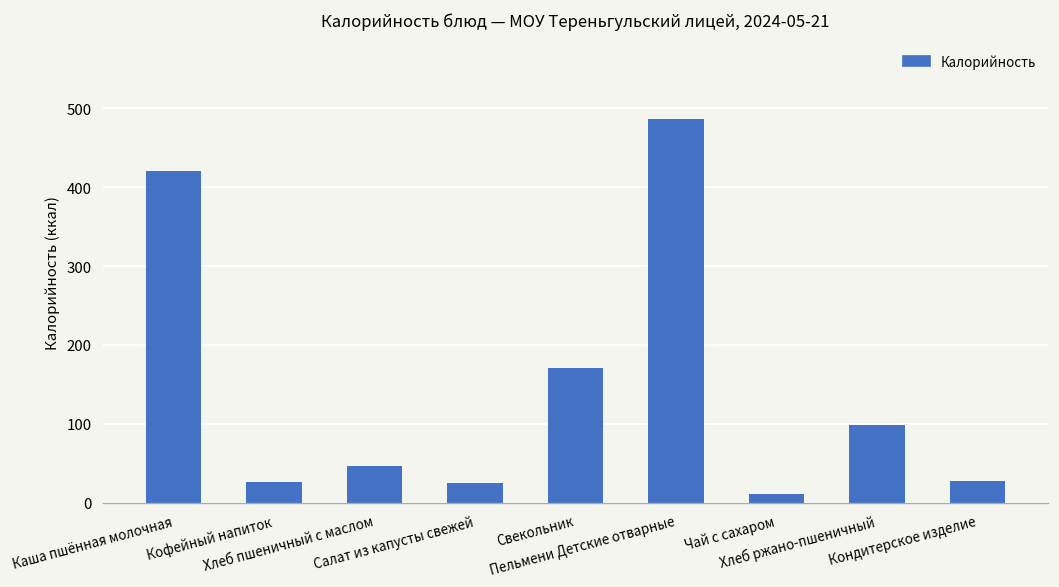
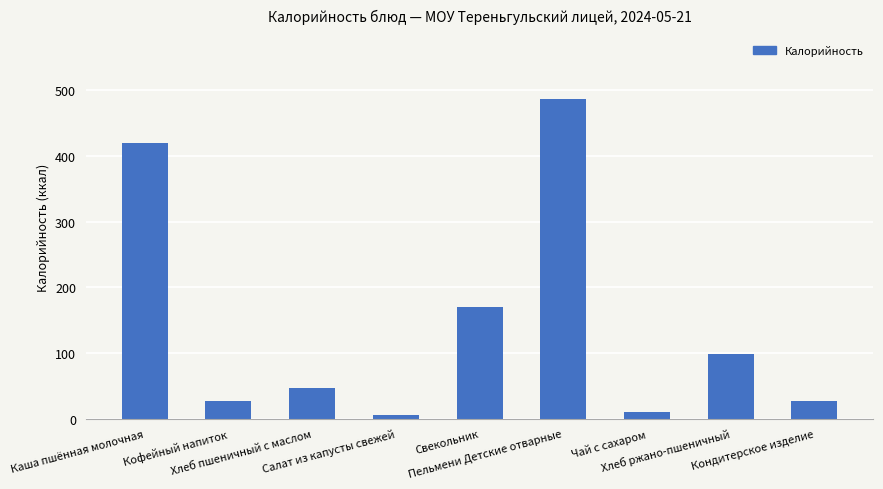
  {
    "Каша пшённая молочная": 420,
    "Кофейный напиток": 30,
    "Хлеб пшеничный с маслом": 50,
-   "Салат из капусты свежей": 20,
+   "Салат из капусты свежей": 10,
    "Свекольник": 170,
    "Пельмени Детские отварные": 490,
    "Чай с сахаром": 10,
    "Хлеб ржано-пшеничный": 100,
    "Кондитерское изделие": 30
  }
